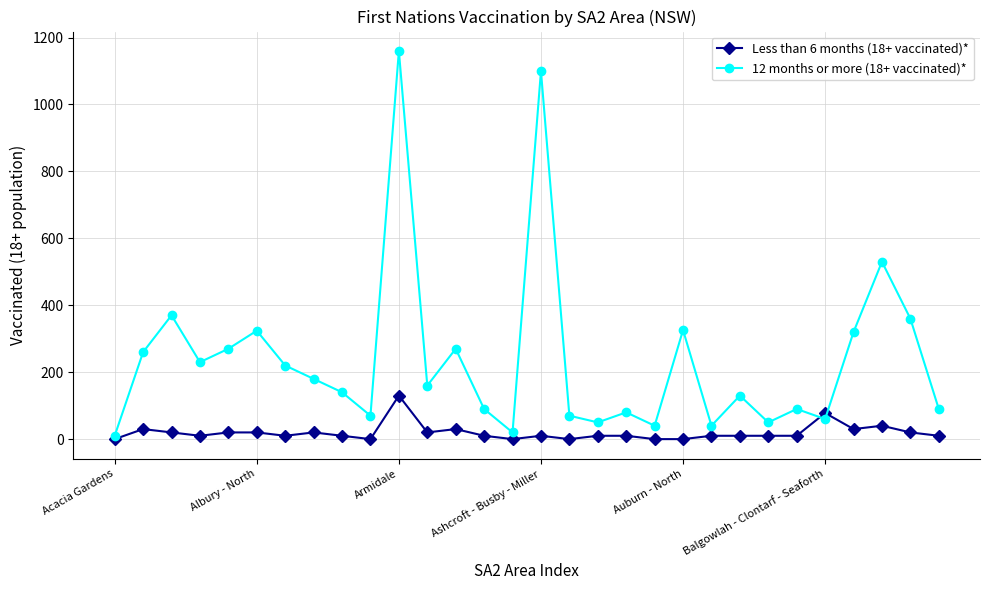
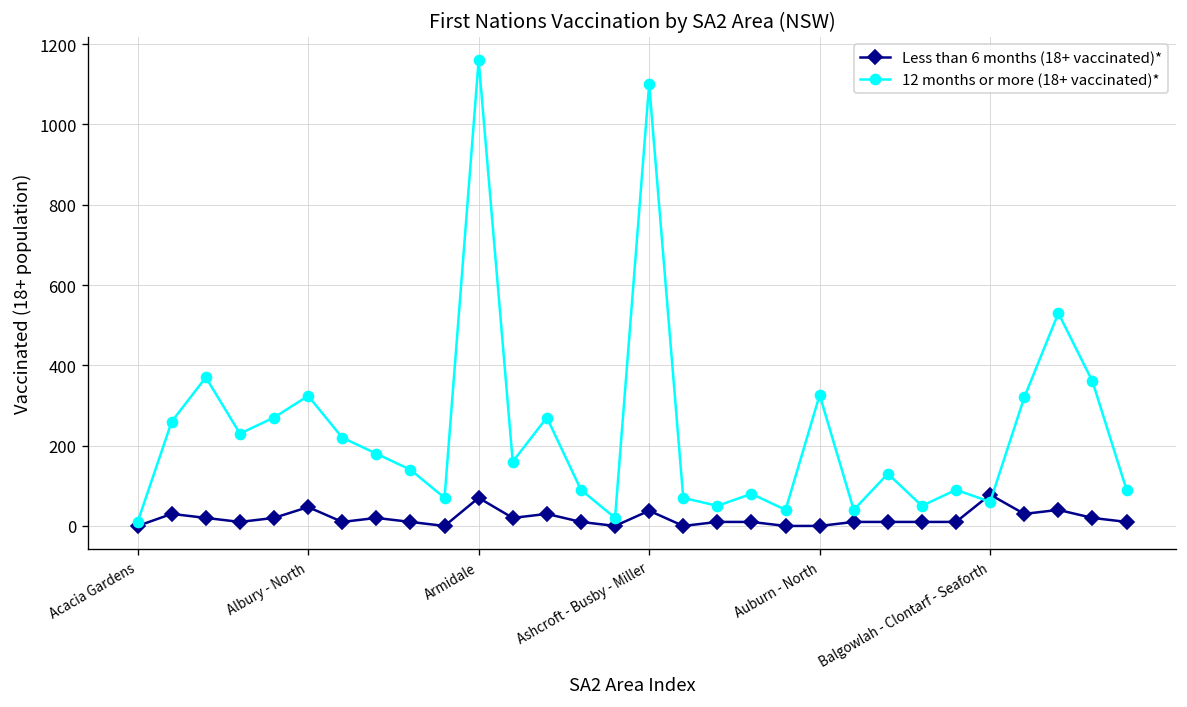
  {
    "Less than 6 months (18+ vaccinated)*": {
      "Acacia Gardens": 0,
-     "Albury - North": 20,
-     "Armidale": 130,
-     "Ashcroft - Busby - Miller": 10,
+     "Albury - North": 50,
+     "Armidale": 70,
+     "Ashcroft - Busby - Miller": 40,
      "Auburn - North": 0,
      "Balgowlah - Clontarf - Seaforth": 80
    },
    "12 months or more (18+ vaccinated)*": {
      "Acacia Gardens": 10,
      "Albury - North": 320,
      "Armidale": 1160,
      "Ashcroft - Busby - Miller": 1100,
      "Auburn - North": 330,
      "Balgowlah - Clontarf - Seaforth": 60
    }
  }
